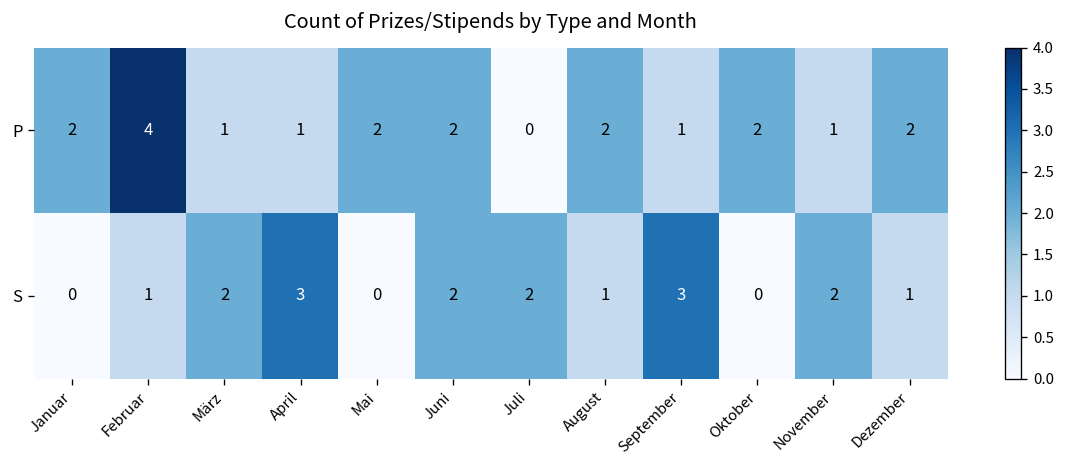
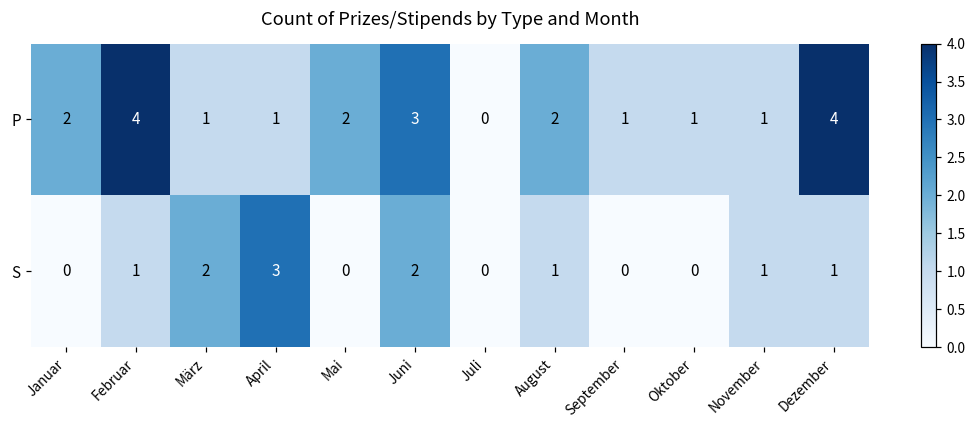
  {
    "P": {
      "Januar": 2,
      "Februar": 4,
      "März": 1,
      "April": 1,
      "Mai": 2,
-     "Juni": 2,
+     "Juni": 3,
      "Juli": 0,
      "August": 2,
      "September": 1,
-     "Oktober": 2,
+     "Oktober": 1,
      "November": 1,
-     "Dezember": 2
+     "Dezember": 4
    },
    "S": {
      "Januar": 0,
      "Februar": 1,
      "März": 2,
      "April": 3,
      "Mai": 0,
      "Juni": 2,
-     "Juli": 2,
+     "Juli": 0,
      "August": 1,
-     "September": 3,
+     "September": 0,
      "Oktober": 0,
-     "November": 2,
+     "November": 1,
      "Dezember": 1
    }
  }
